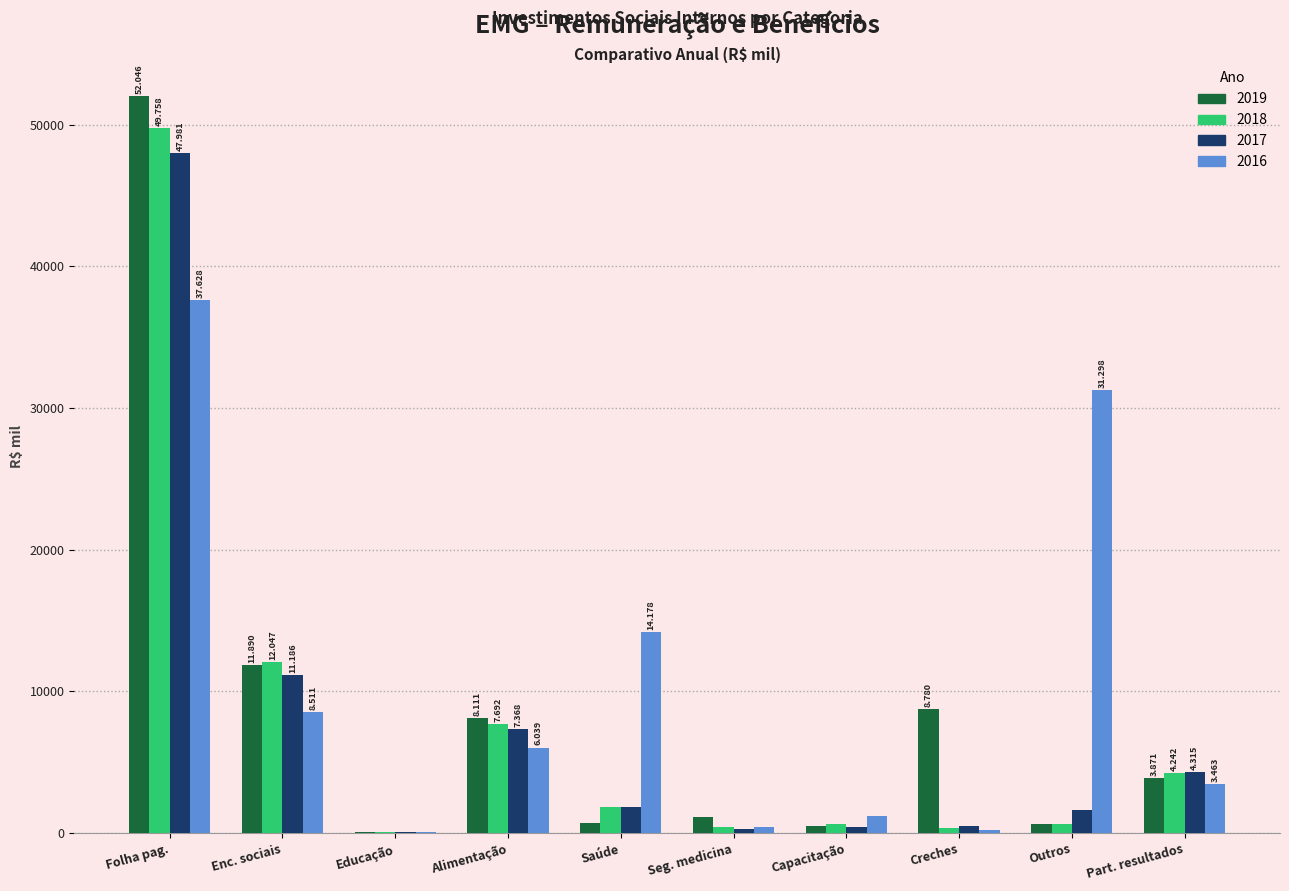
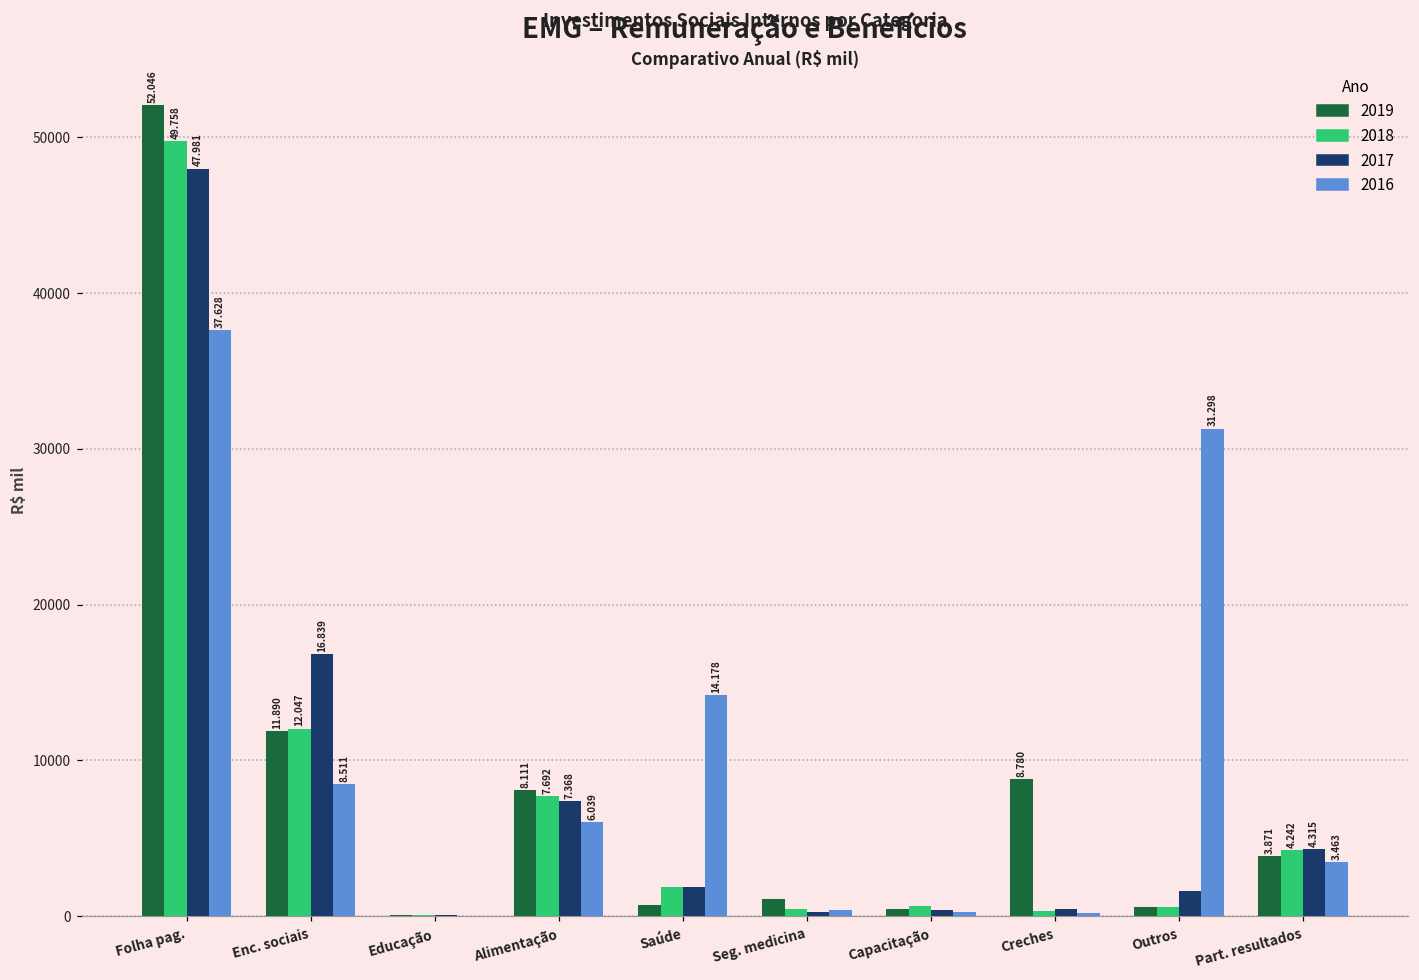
  {
    "2019": {
      "Saúde": 700,
      "Seg. medicina": 1100,
      "Capacitação": 500,
      "Outros": 600
    },
    "2018": {
      "Saúde": 1900,
      "Seg. medicina": 400,
      "Capacitação": 600,
      "Creches": 400,
      "Outros": 600
    },
    "2017": {
-     "Enc. sociais": 11.186
+     "Enc. sociais": 16.839
    },
    "2016": {
      "Seg. medicina": 400,
-     "Capacitação": 1200,
+     "Capacitação": 300,
      "Creches": 200
    }
  }
